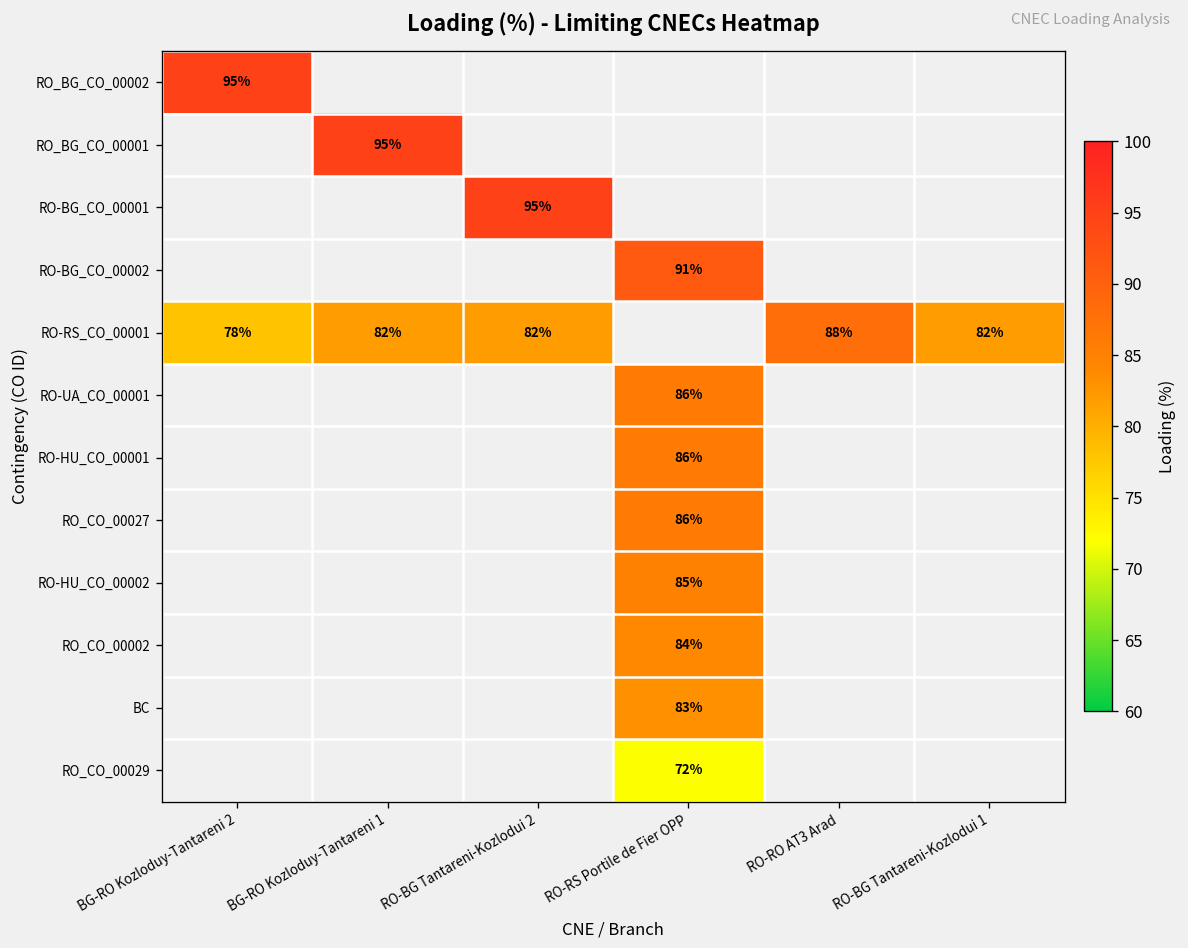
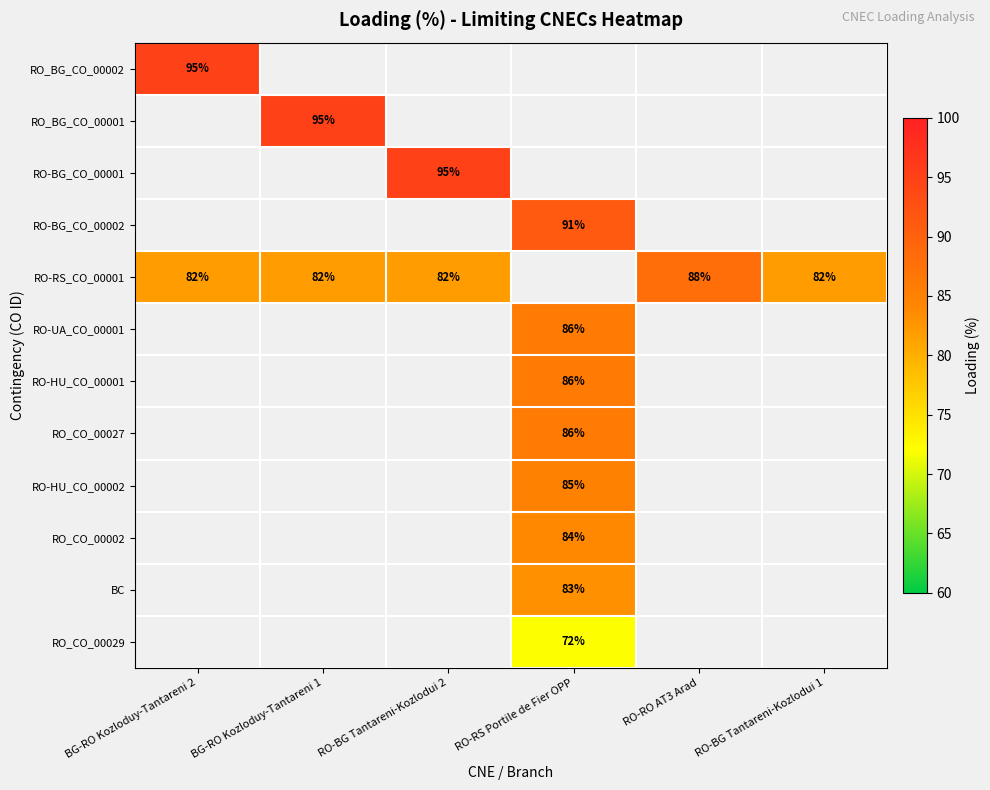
  {
    "RO_BG_CO_00002": {
      "BG-RO Kozloduy-Tantareni 2": "95%"
    },
    "RO_BG_CO_00001": {
      "BG-RO Kozloduy-Tantareni 1": "95%"
    },
    "RO-BG_CO_00001": {
      "RO-BG Tantareni-Kozlodui 2": "95%"
    },
    "RO-BG_CO_00002": {
      "RO-RS Portile de Fier OPP": "91%"
    },
    "RO-RS_CO_00001": {
-     "BG-RO Kozloduy-Tantareni 2": "78%",
+     "BG-RO Kozloduy-Tantareni 2": "82%",
      "BG-RO Kozloduy-Tantareni 1": "82%",
      "RO-BG Tantareni-Kozlodui 2": "82%",
      "RO-RO AT3 Arad": "88%",
      "RO-BG Tantareni-Kozlodui 1": "82%"
    },
    "RO-UA_CO_00001": {
      "RO-RS Portile de Fier OPP": "86%"
    },
    "RO-HU_CO_00001": {
      "RO-RS Portile de Fier OPP": "86%"
    },
    "RO_CO_00027": {
      "RO-RS Portile de Fier OPP": "86%"
    },
    "RO-HU_CO_00002": {
      "RO-RS Portile de Fier OPP": "85%"
    },
    "RO_CO_00002": {
      "RO-RS Portile de Fier OPP": "84%"
    },
    "BC": {
      "RO-RS Portile de Fier OPP": "83%"
    },
    "RO_CO_00029": {
      "RO-RS Portile de Fier OPP": "72%"
    }
  }
